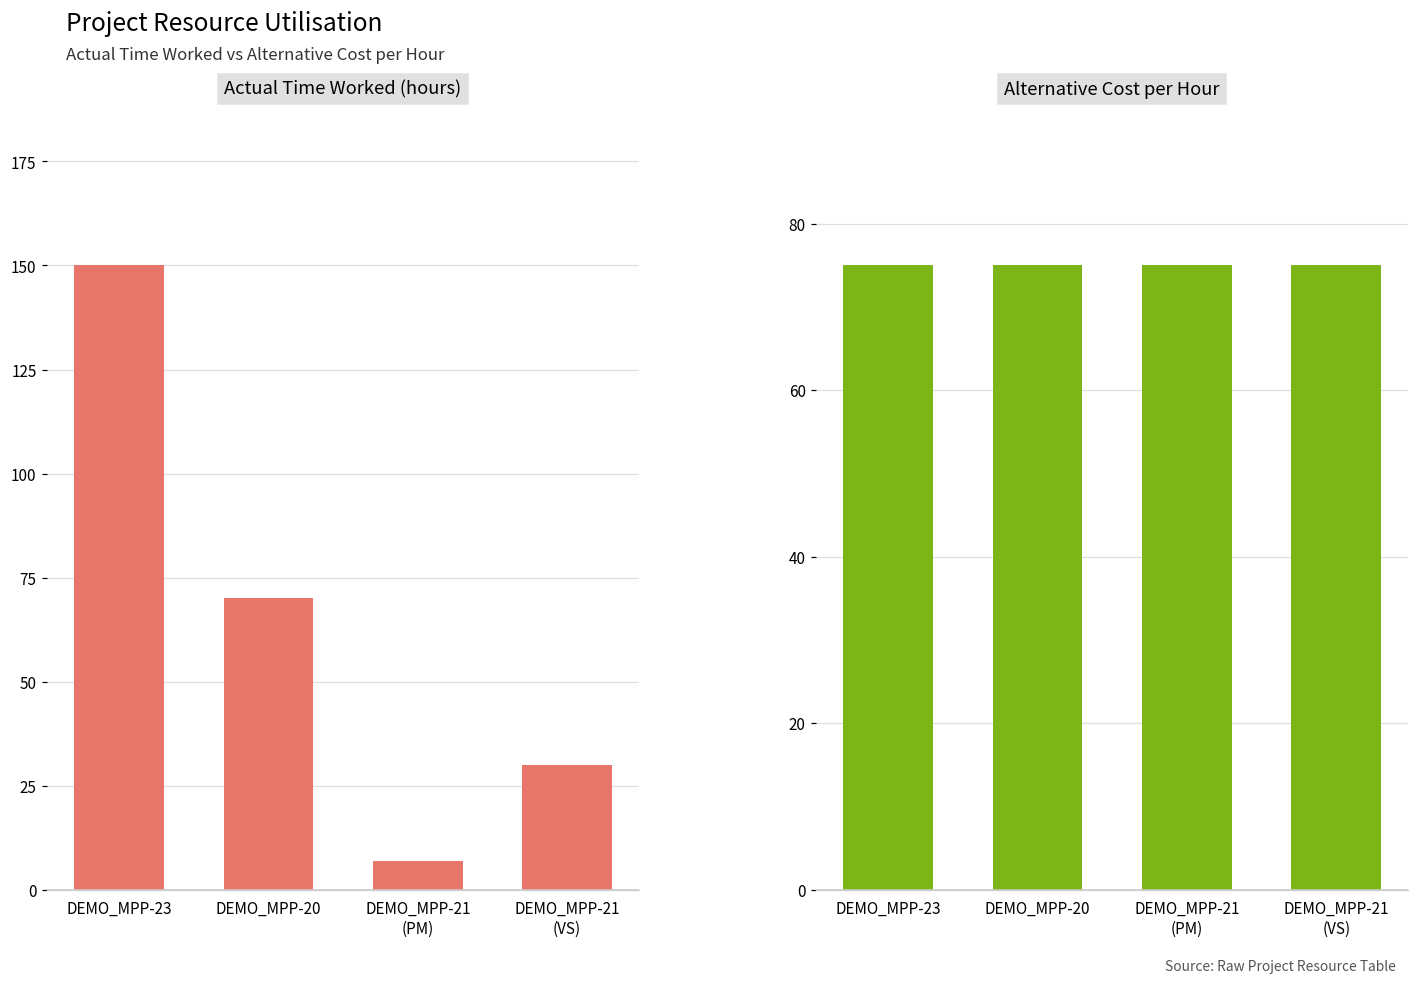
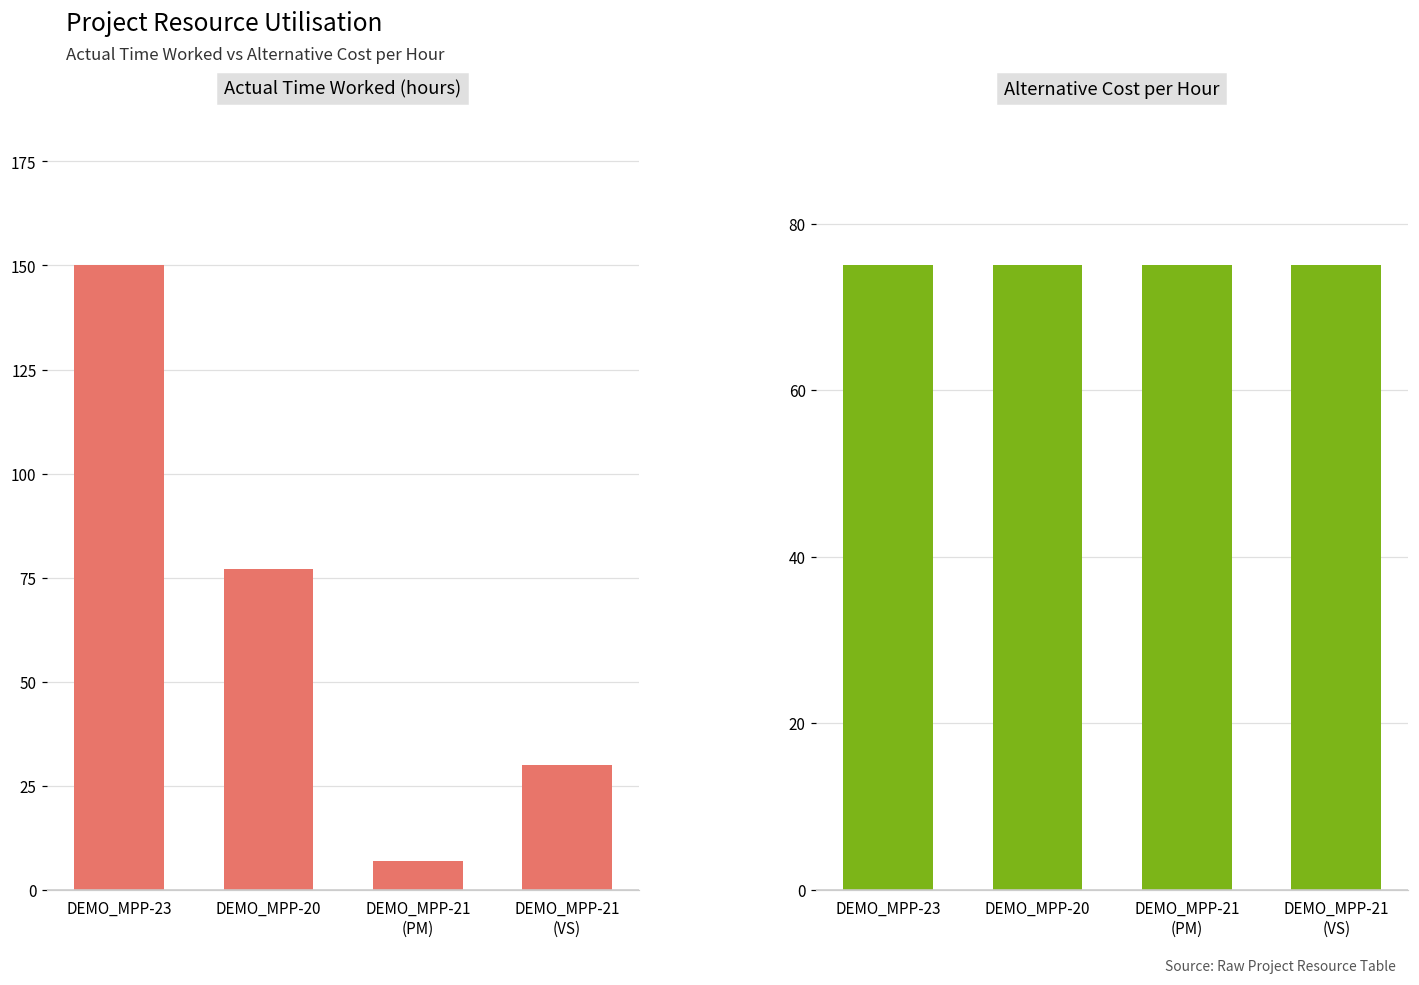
  {
    "Actual Time Worked (hours)": {
      "DEMO_MPP-23": 150,
-     "DEMO_MPP-20": 70,
+     "DEMO_MPP-20": 77,
      "DEMO_MPP-21 (PM)": 7,
      "DEMO_MPP-21 (VS)": 30
    },
    "Alternative Cost per Hour": {
      "DEMO_MPP-23": 75,
      "DEMO_MPP-20": 75,
      "DEMO_MPP-21 (PM)": 75,
      "DEMO_MPP-21 (VS)": 75
    }
  }
